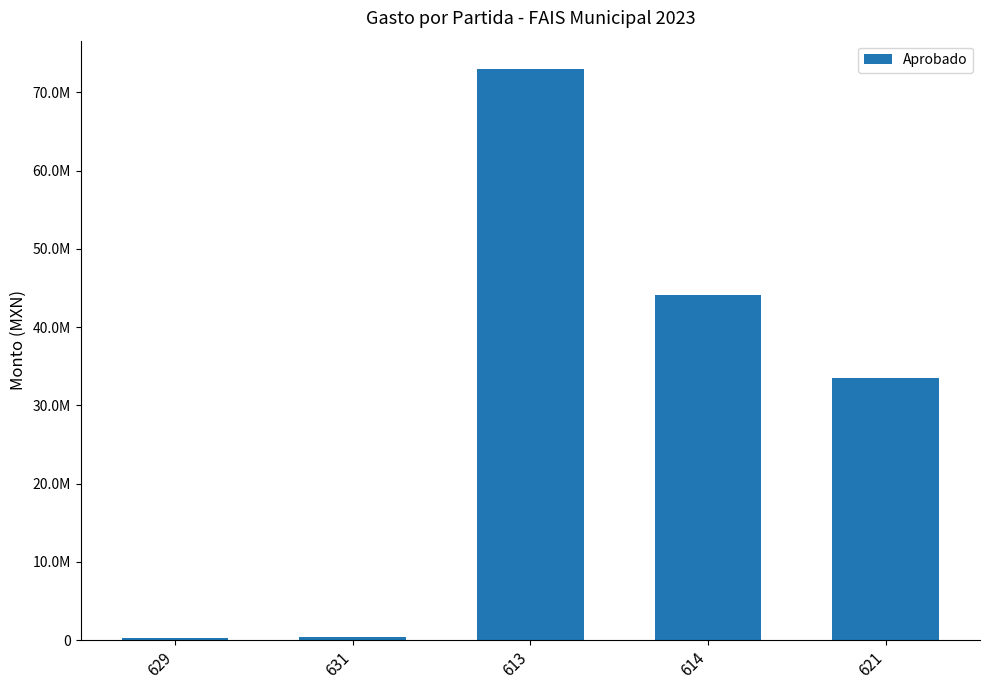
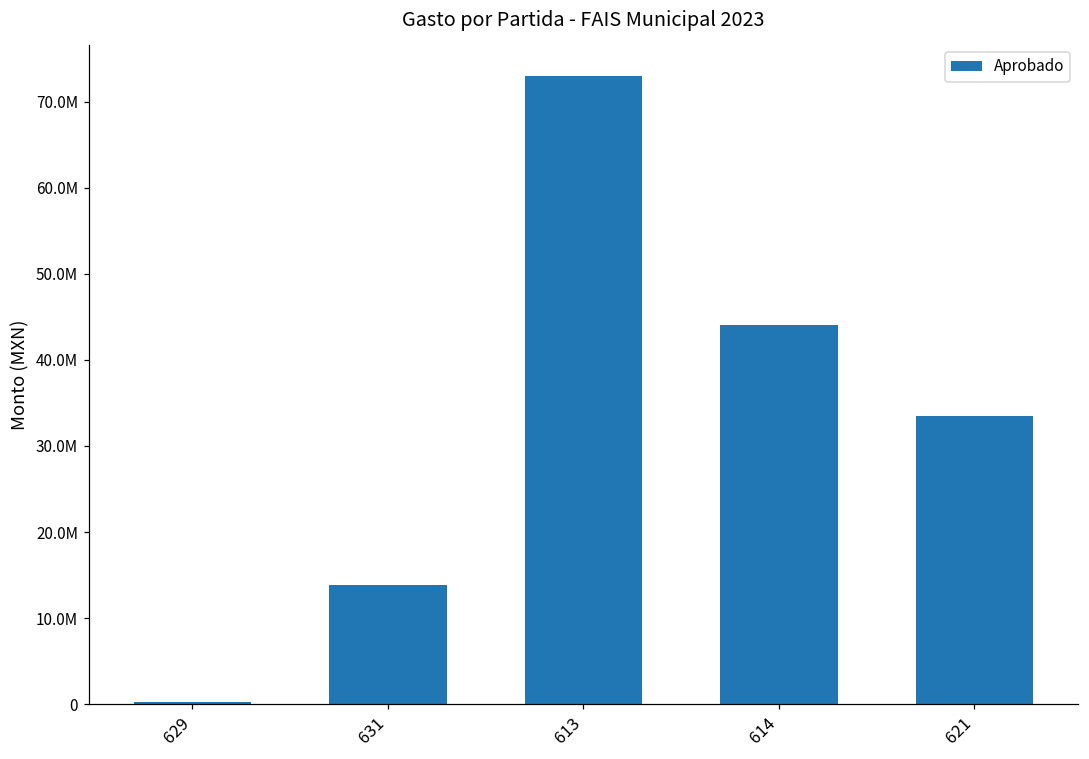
  {
-   "631": 0,
+   "631": 14000000,
    "613": 73000000,
    "614": 44000000,
    "621": 34000000
  }
